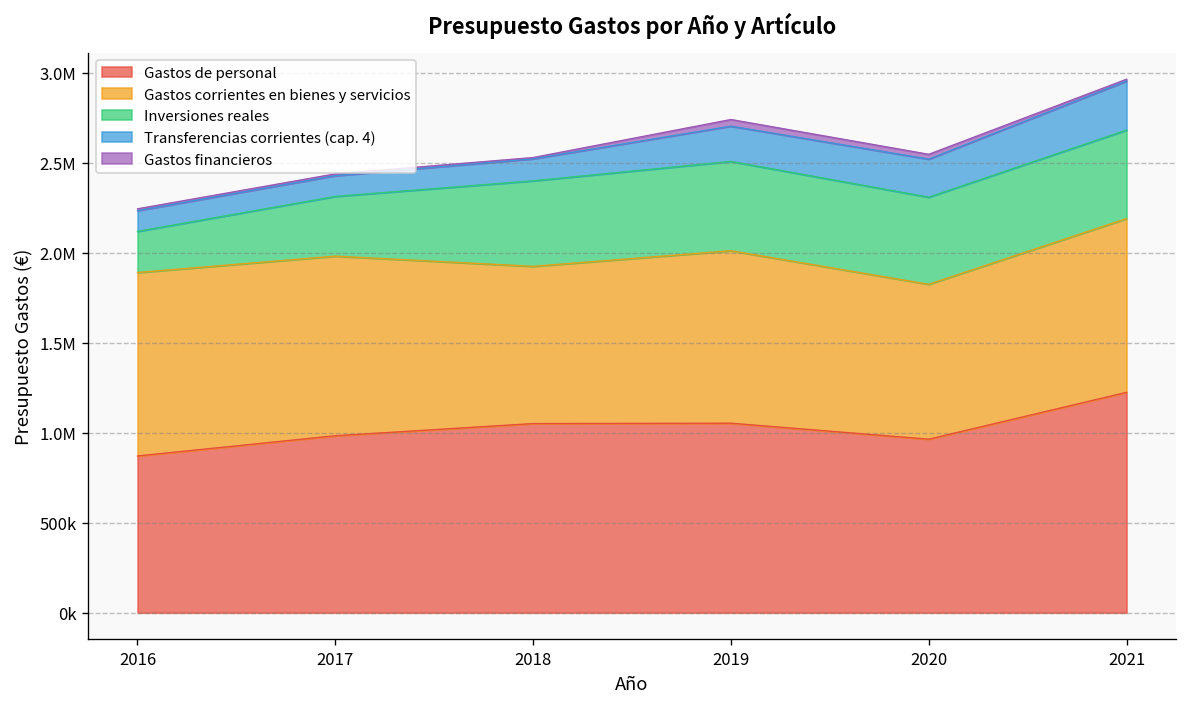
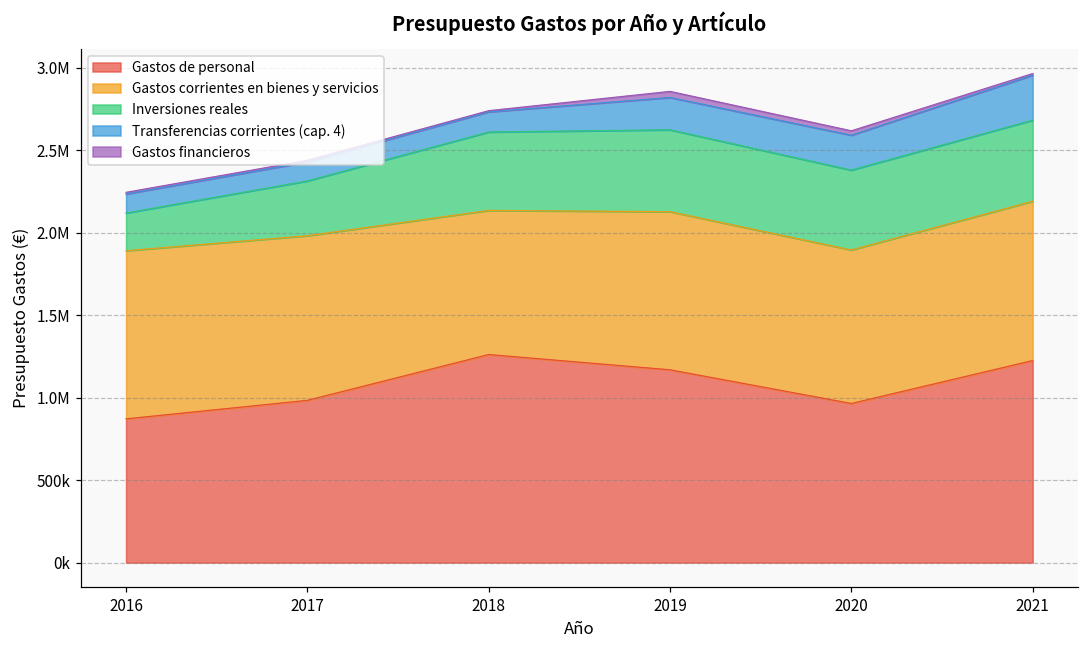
  {
    "Gastos de personal": {
      "2016": 870000,
      "2017": 980000,
-     "2018": 1050000,
-     "2019": 1050000,
+     "2018": 1260000,
+     "2019": 1170000,
      "2020": 960000,
      "2021": 1230000
    },
    "Gastos corrientes en bienes y servicios": {
      "2016": 1020000,
      "2017": 1000000,
      "2018": 870000,
      "2019": 960000,
-     "2020": 860000,
+     "2020": 930000,
      "2021": 970000
    },
    "Inversiones reales": {
      "2016": 230000,
      "2017": 330000,
      "2018": 480000,
      "2019": 500000,
      "2020": 480000,
      "2021": 490000
    },
    "Transferencias corrientes (cap. 4)": {
      "2019": 200000,
      "2020": 210000
    },
    "Gastos financieros": {
      "2019": 40000,
      "2020": 30000
    }
  }
